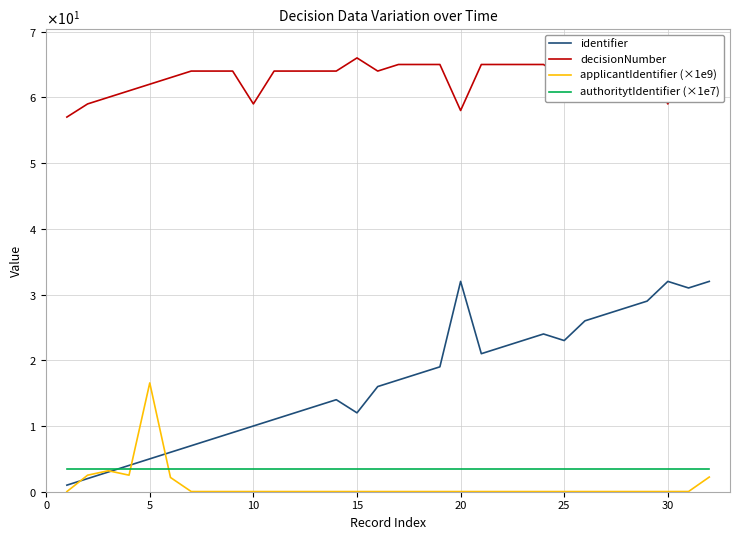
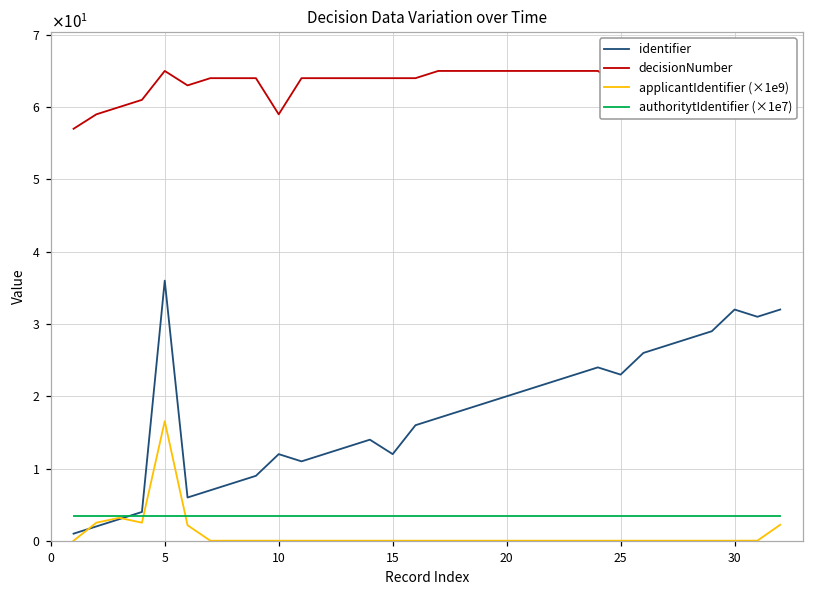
  {
    "identifier": {
-     "5": 5,
-     "10": 10,
+     "5": 36,
+     "10": 12,
      "15": 12,
-     "20": 32,
+     "20": 20,
      "25": 23,
      "30": 32
    },
    "decisionNumber": {
-     "5": 62,
+     "5": 65,
      "10": 59,
-     "15": 66,
-     "20": 58,
+     "15": 64,
+     "20": 65,
      "30": 59
    },
    "applicantIdentifier (×1e9)": {
      "5": 17,
      "10": 0,
      "15": 0,
      "20": 0,
      "25": 0,
      "30": 0
    },
    "authoritytIdentifier (×1e7)": {
      "5": 3,
      "10": 3,
      "15": 3,
      "20": 3,
      "25": 3,
      "30": 3
    }
  }
